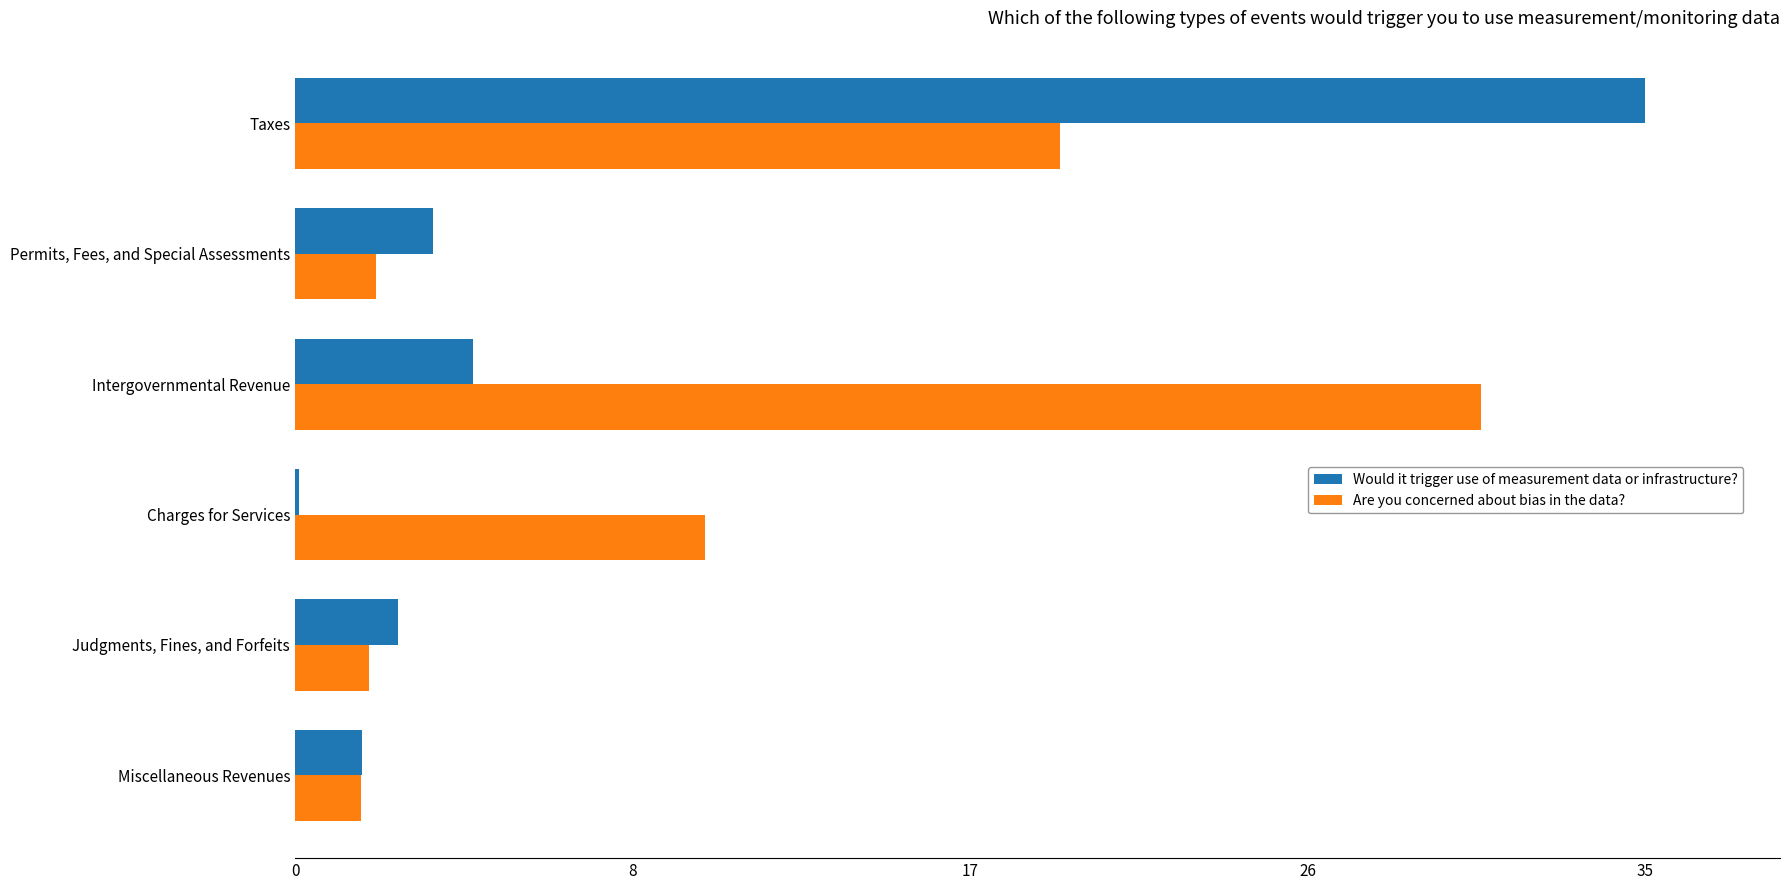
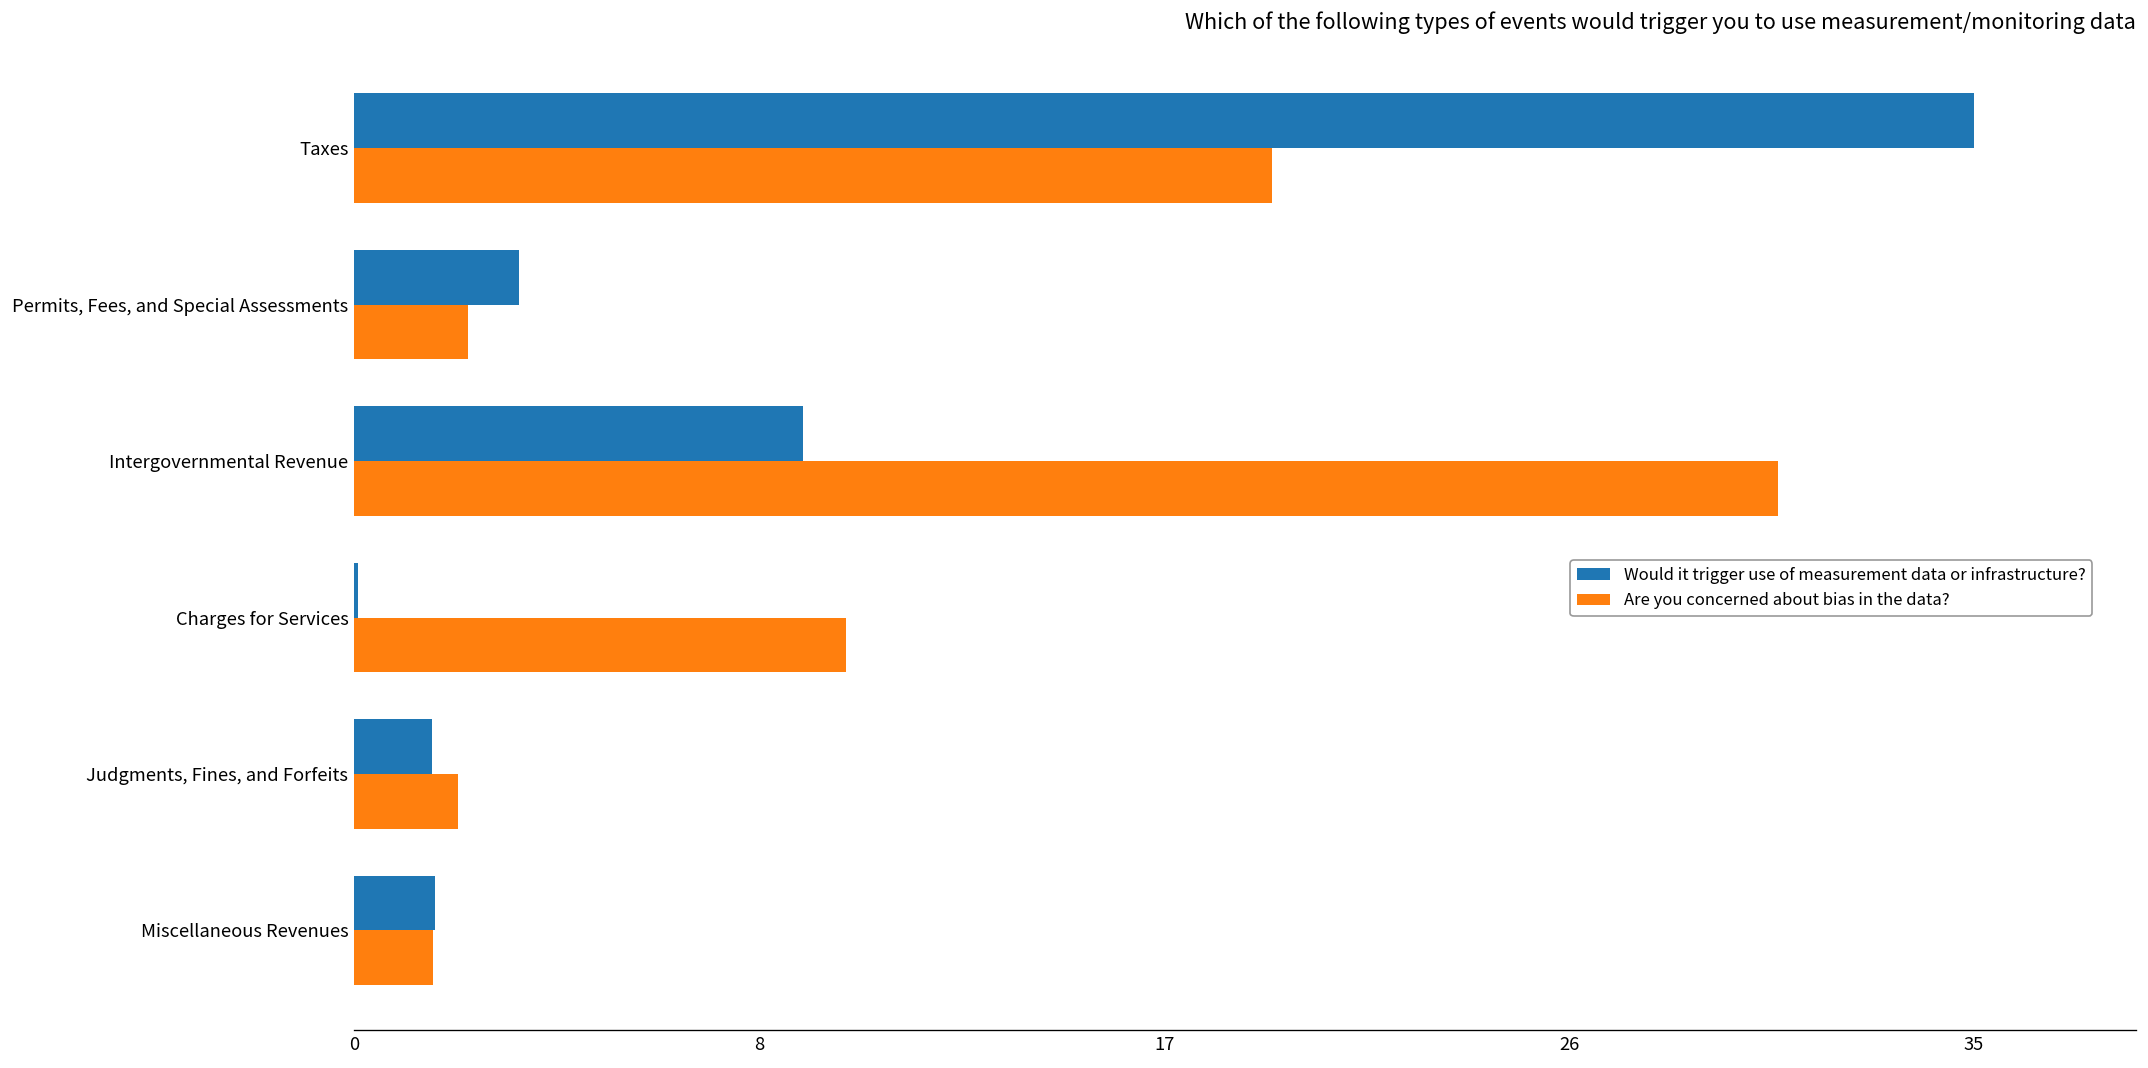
  {
    "Would it trigger use of measurement data or infrastructure?": {
      "Taxes": 35.0,
      "Permits, Fees, and Special Assessments": 3.6,
-     "Intergovernmental Revenue": 4.6,
+     "Intergovernmental Revenue": 9.7,
      "Charges for Services": 0.1,
-     "Judgments, Fines, and Forfeits": 2.7,
+     "Judgments, Fines, and Forfeits": 1.7,
      "Miscellaneous Revenues": 1.7
    },
    "Are you concerned about bias in the data?": {
      "Taxes": 19.8,
-     "Permits, Fees, and Special Assessments": 2.1,
+     "Permits, Fees, and Special Assessments": 2.5,
      "Intergovernmental Revenue": 30.8,
      "Charges for Services": 10.6,
-     "Judgments, Fines, and Forfeits": 1.9,
+     "Judgments, Fines, and Forfeits": 2.2,
      "Miscellaneous Revenues": 1.7
    }
  }
